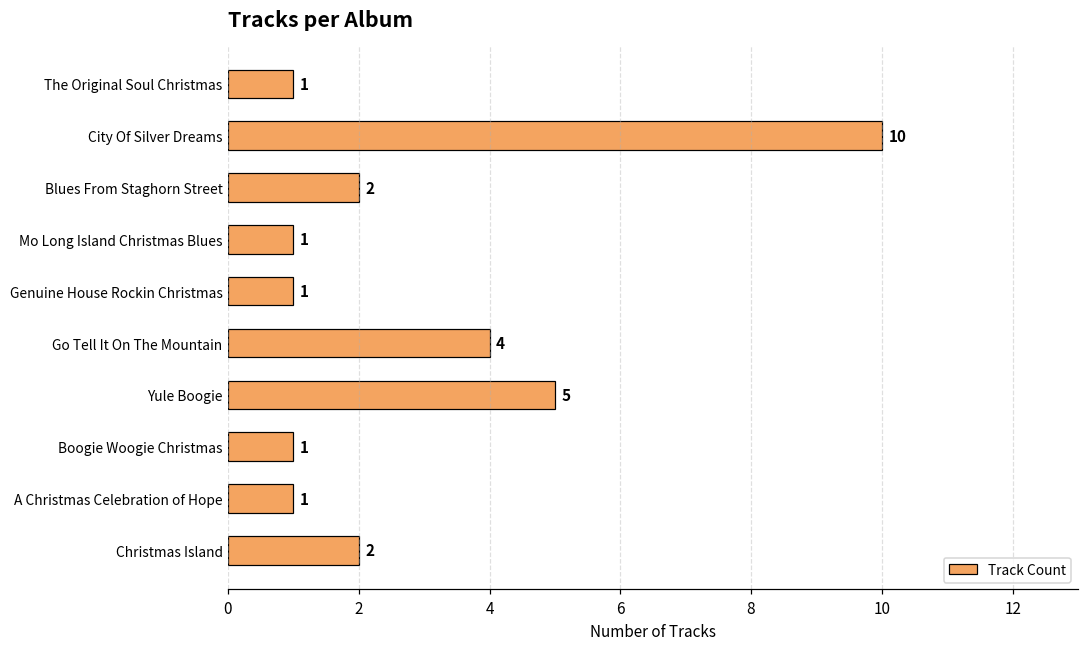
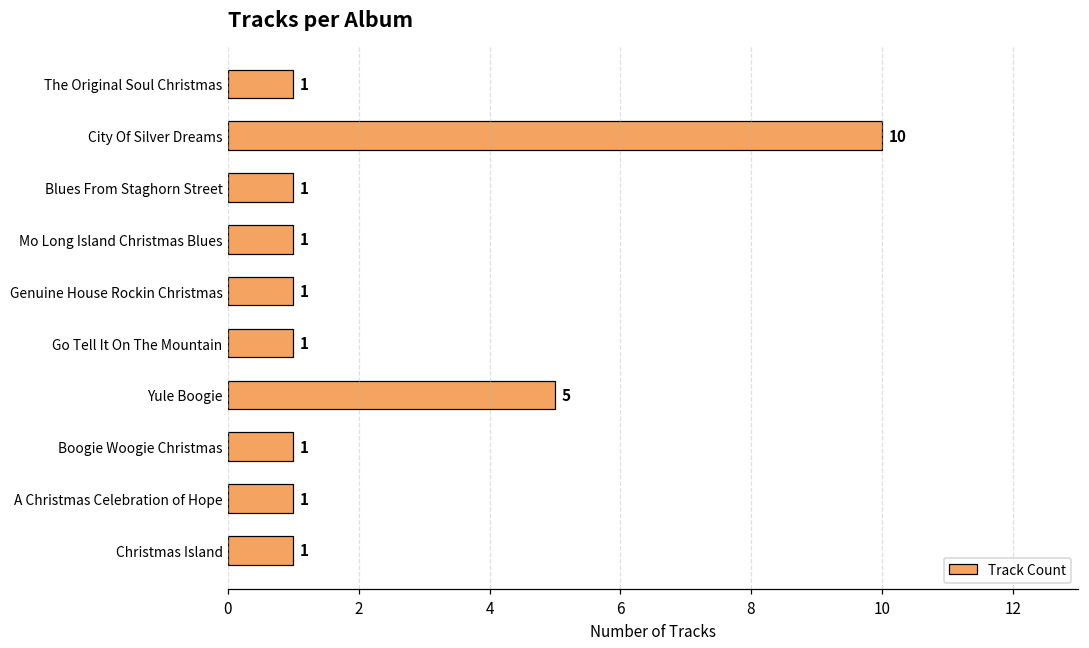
  {
    "The Original Soul Christmas": 1,
    "City Of Silver Dreams": 10,
-   "Blues From Staghorn Street": 2,
+   "Blues From Staghorn Street": 1,
    "Mo Long Island Christmas Blues": 1,
    "Genuine House Rockin Christmas": 1,
-   "Go Tell It On The Mountain": 4,
+   "Go Tell It On The Mountain": 1,
    "Yule Boogie": 5,
    "Boogie Woogie Christmas": 1,
    "A Christmas Celebration of Hope": 1,
-   "Christmas Island": 2
+   "Christmas Island": 1
  }
